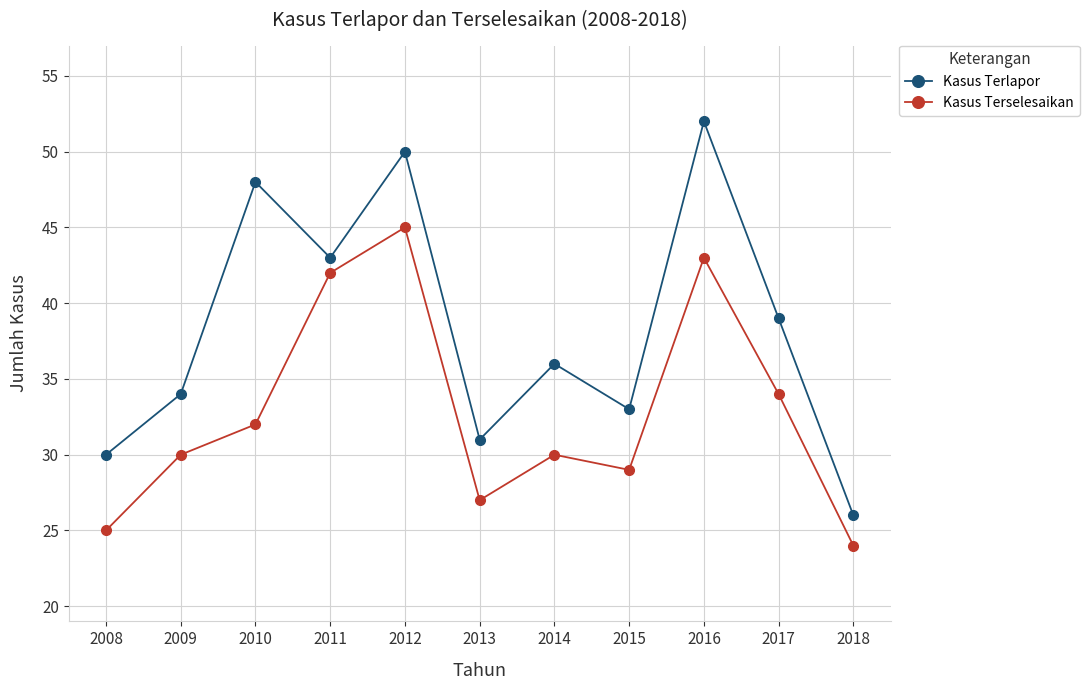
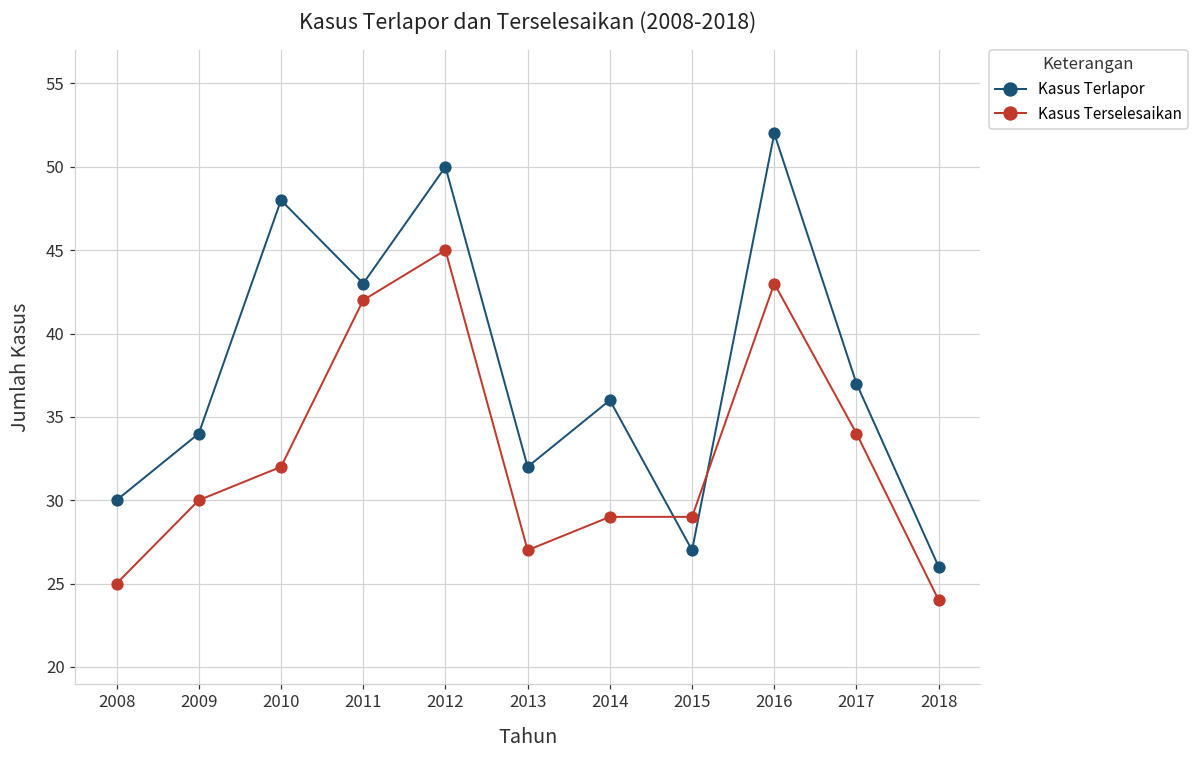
  {
    "Kasus Terlapor": {
      "2008": 30,
      "2009": 34,
      "2010": 48,
      "2011": 43,
      "2012": 50,
-     "2013": 31,
+     "2013": 32,
      "2014": 36,
-     "2015": 33,
+     "2015": 27,
      "2016": 52,
-     "2017": 39,
+     "2017": 37,
      "2018": 26
    },
    "Kasus Terselesaikan": {
      "2008": 25,
      "2009": 30,
      "2010": 32,
      "2011": 42,
      "2012": 45,
      "2013": 27,
-     "2014": 30,
+     "2014": 29,
      "2015": 29,
      "2016": 43,
      "2017": 34,
      "2018": 24
    }
  }
